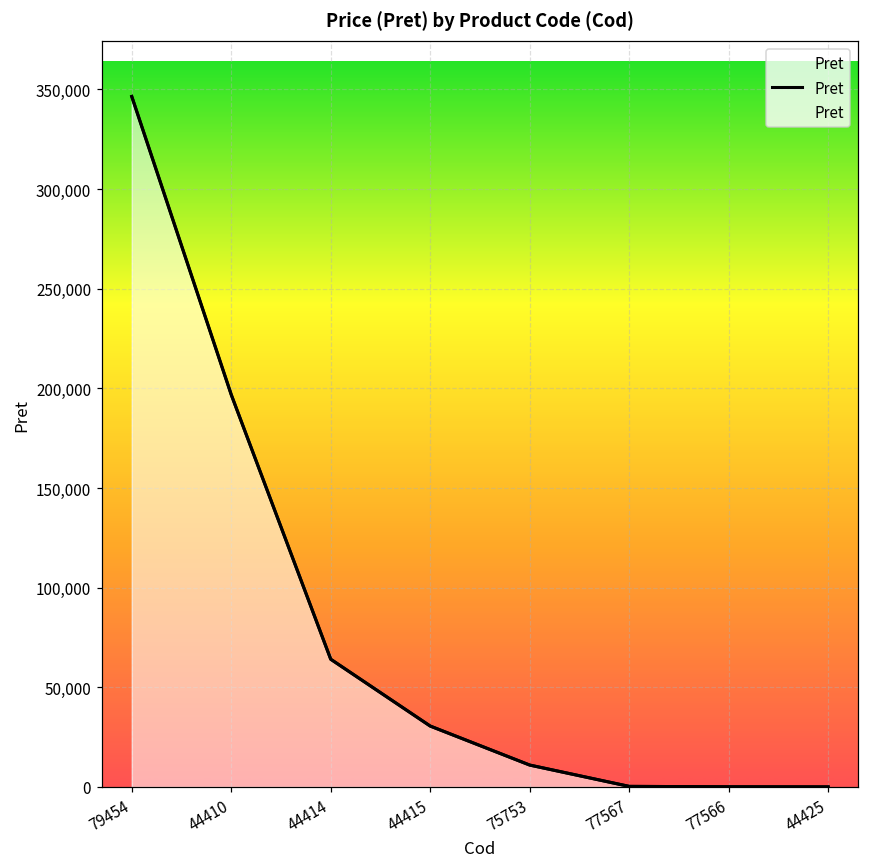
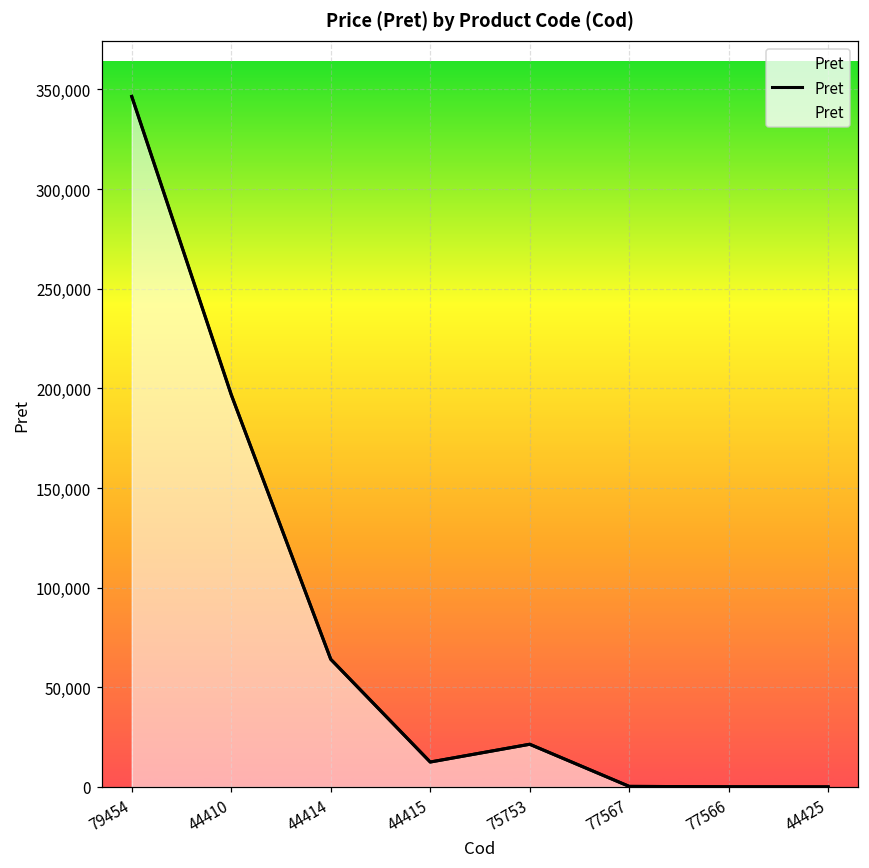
  {
    "79454": "346,000",
    "44410": "197,000",
    "44414": "64,000",
-   "44415": "31,000",
-   "75753": "11,000",
+   "44415": "13,000",
+   "75753": "21,000",
    "77567": "0",
    "77566": "0",
    "44425": "0"
  }
